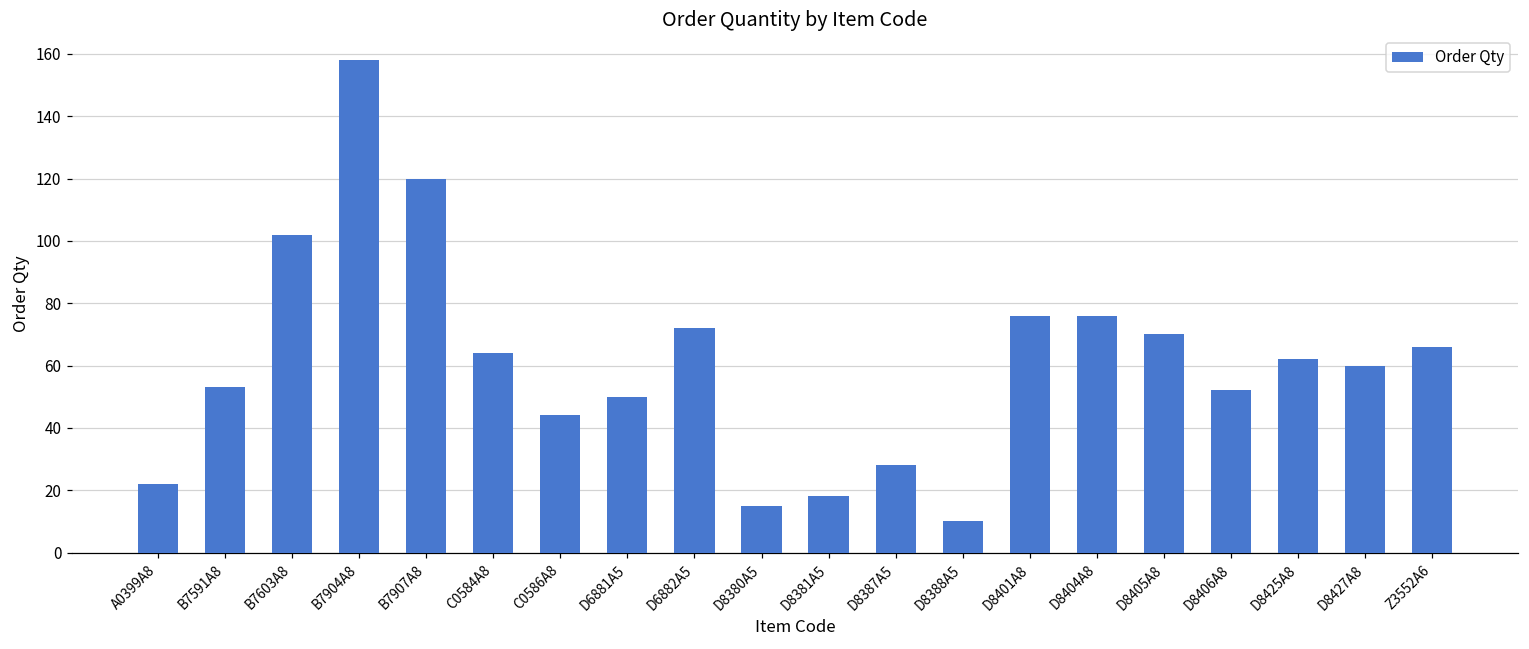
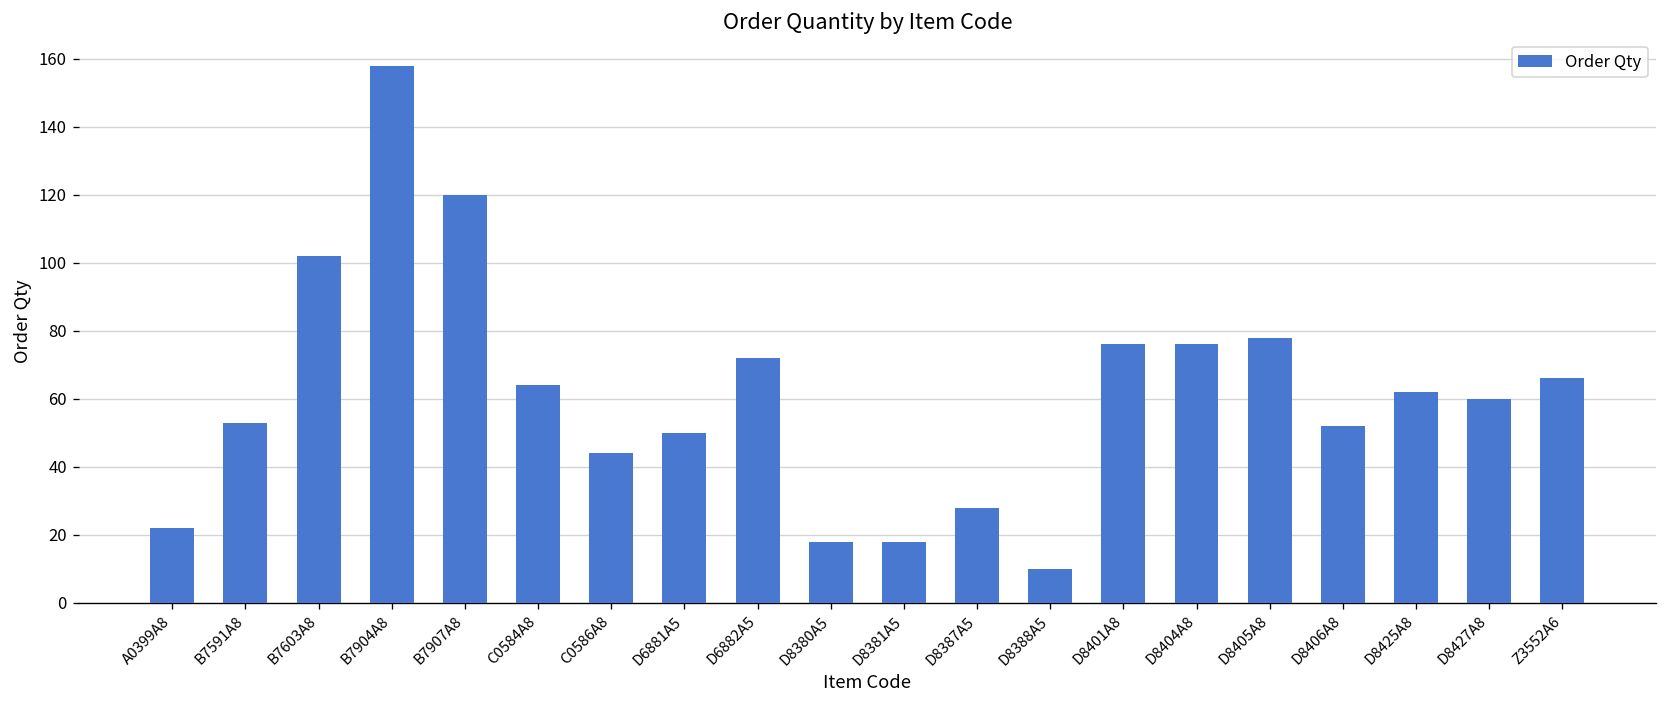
  {
    "A0399A8": 22,
    "B7591A8": 53,
    "B7603A8": 102,
    "B7904A8": 158,
    "B7907A8": 120,
    "C0584A8": 64,
    "C0586A8": 44,
    "D6881A5": 50,
    "D6882A5": 72,
-   "D8380A5": 15,
+   "D8380A5": 18,
    "D8381A5": 18,
    "D8387A5": 28,
    "D8388A5": 10,
    "D8401A8": 76,
    "D8404A8": 76,
-   "D8405A8": 70,
+   "D8405A8": 78,
    "D8406A8": 52,
    "D8425A8": 62,
    "D8427A8": 60,
    "Z3552A6": 66
  }
